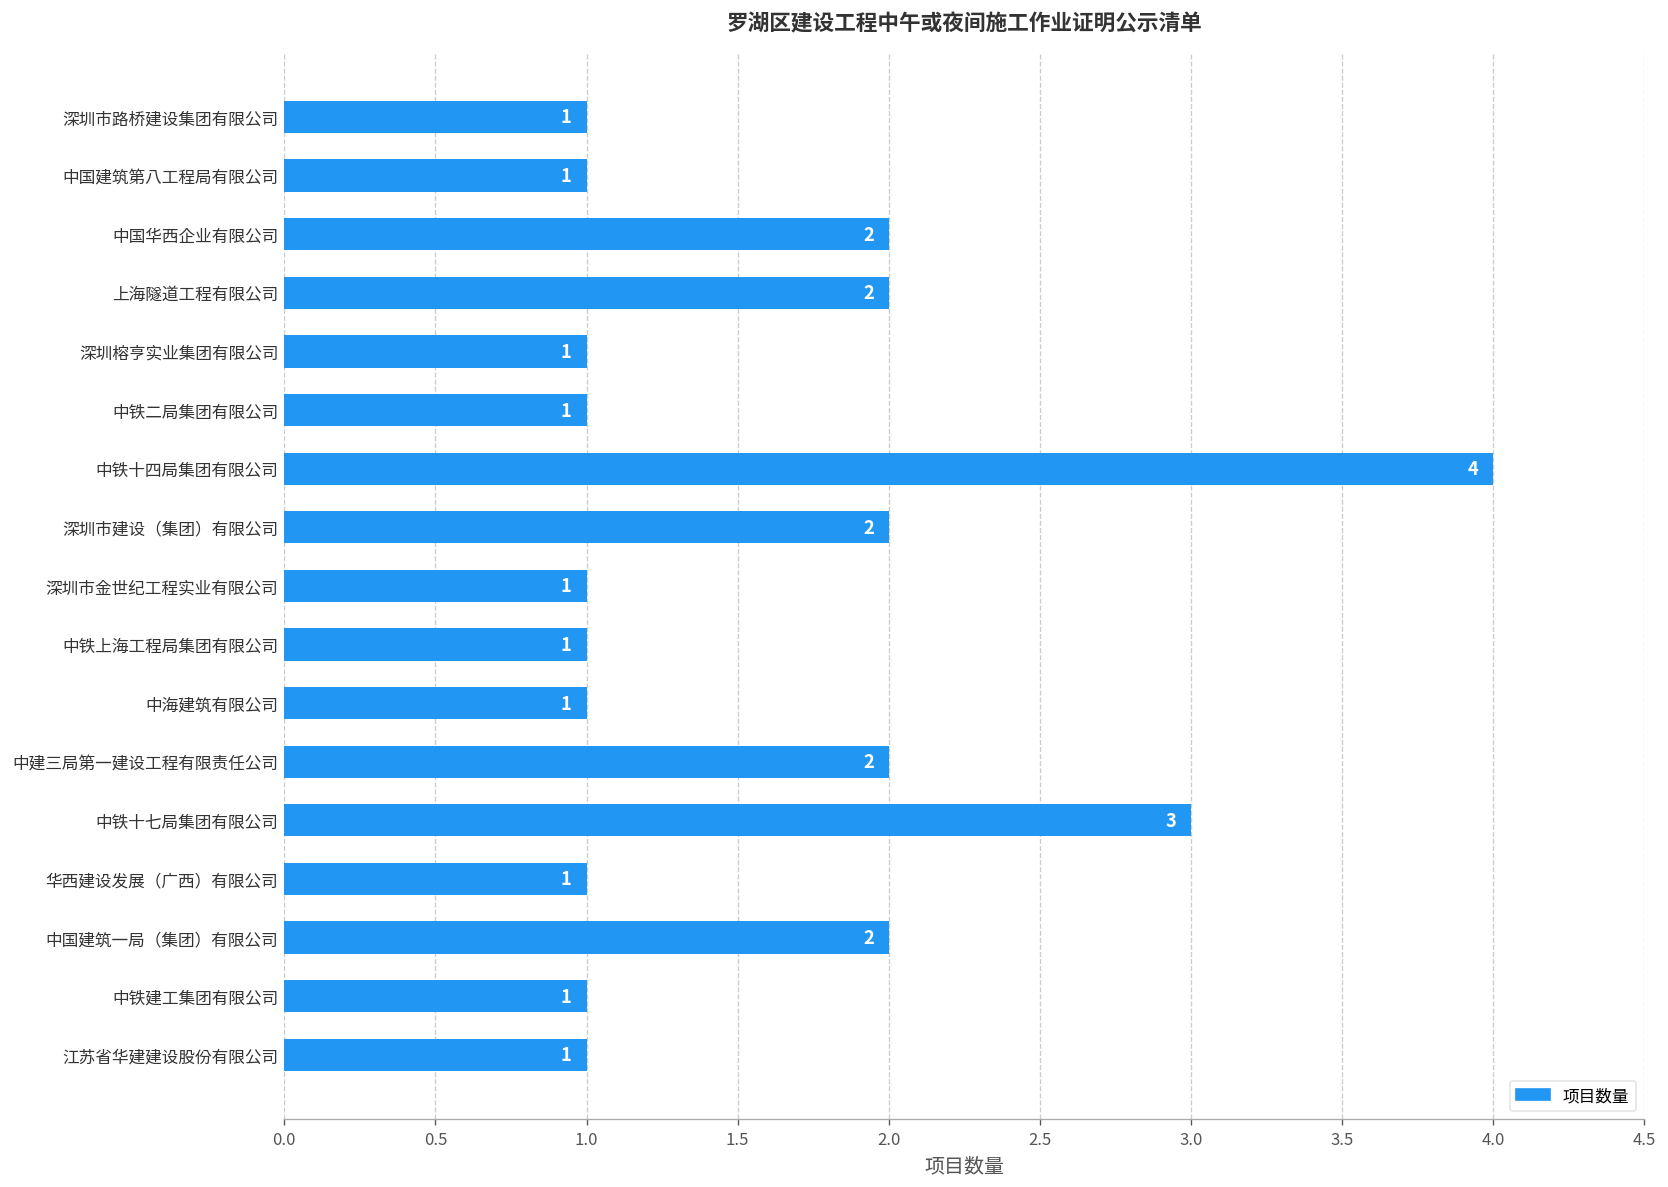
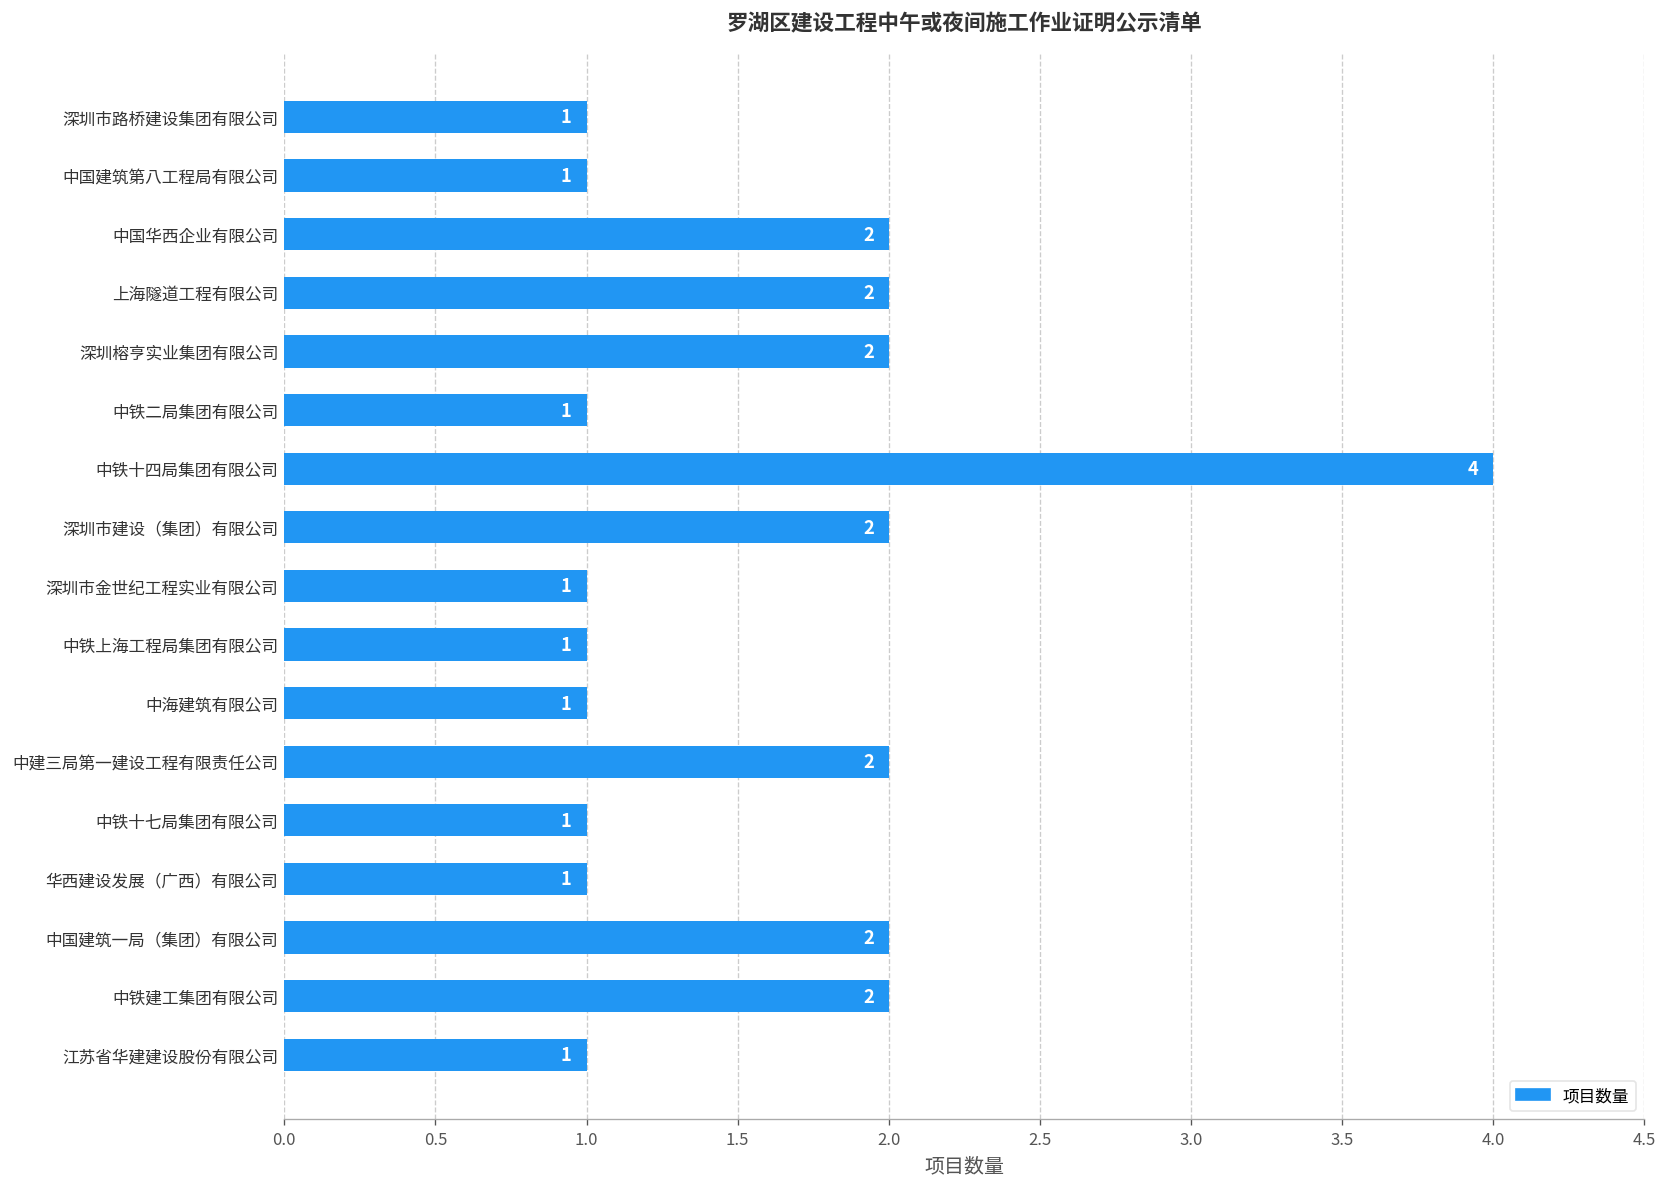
  {
    "深圳市路桥建设集团有限公司": 1,
    "中国建筑第八工程局有限公司": 1,
    "中国华西企业有限公司": 2,
    "上海隧道工程有限公司": 2,
-   "深圳榕亨实业集团有限公司": 1,
+   "深圳榕亨实业集团有限公司": 2,
    "中铁二局集团有限公司": 1,
    "中铁十四局集团有限公司": 4,
    "深圳市建设（集团）有限公司": 2,
    "深圳市金世纪工程实业有限公司": 1,
    "中铁上海工程局集团有限公司": 1,
    "中海建筑有限公司": 1,
    "中建三局第一建设工程有限责任公司": 2,
-   "中铁十七局集团有限公司": 3,
+   "中铁十七局集团有限公司": 1,
    "华西建设发展（广西）有限公司": 1,
    "中国建筑一局（集团）有限公司": 2,
-   "中铁建工集团有限公司": 1,
+   "中铁建工集团有限公司": 2,
    "江苏省华建建设股份有限公司": 1
  }
